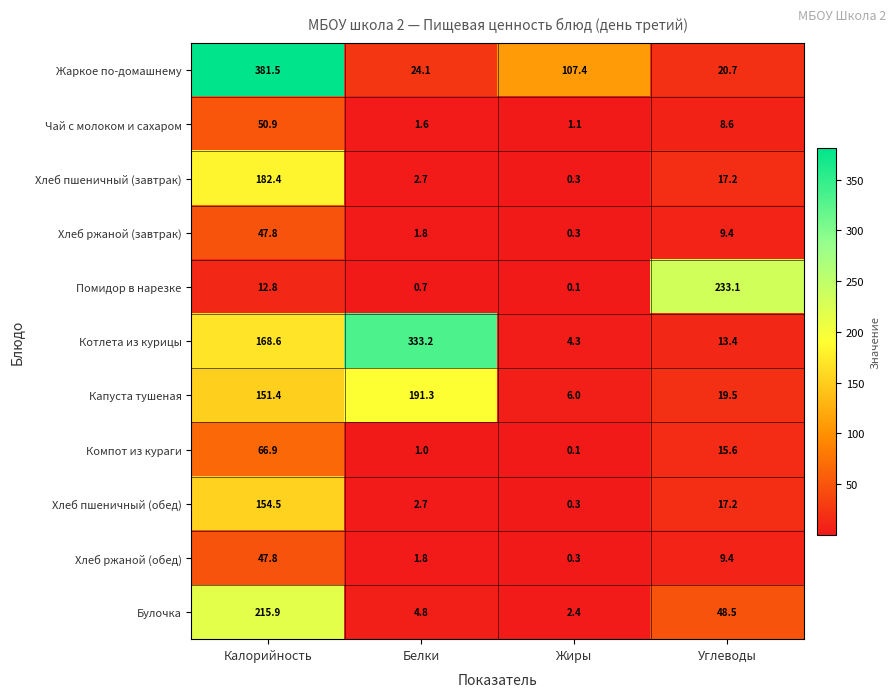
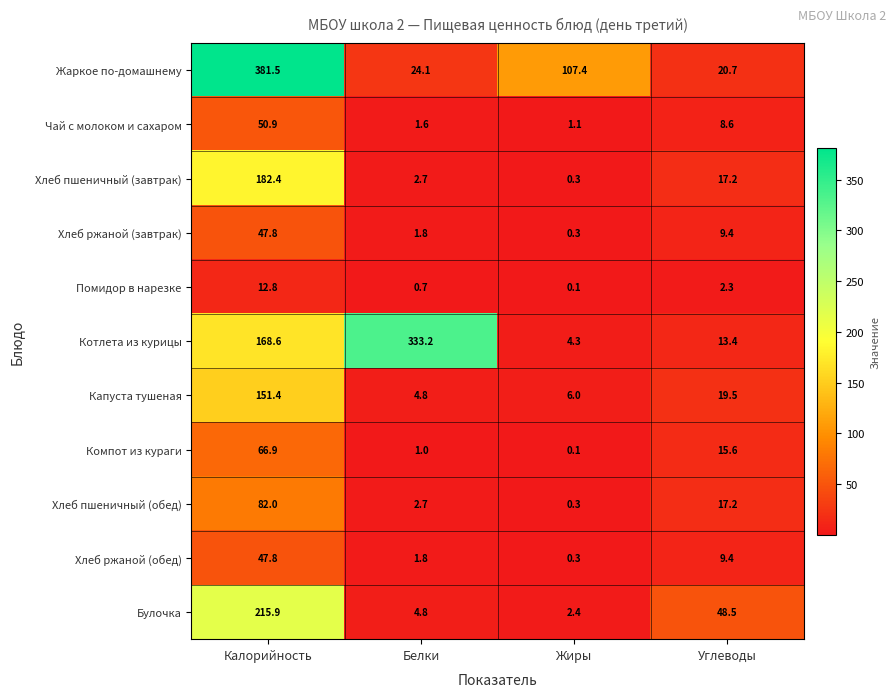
  {
    "Жаркое по-домашнему": {
      "Калорийность": 381.5,
      "Белки": 24.1,
      "Жиры": 107.4,
      "Углеводы": 20.7
    },
    "Чай с молоком и сахаром": {
      "Калорийность": 50.9,
      "Белки": 1.6,
      "Жиры": 1.1,
      "Углеводы": 8.6
    },
    "Хлеб пшеничный (завтрак)": {
      "Калорийность": 182.4,
      "Белки": 2.7,
      "Жиры": 0.3,
      "Углеводы": 17.2
    },
    "Хлеб ржаной (завтрак)": {
      "Калорийность": 47.8,
      "Белки": 1.8,
      "Жиры": 0.3,
      "Углеводы": 9.4
    },
    "Помидор в нарезке": {
      "Калорийность": 12.8,
      "Белки": 0.7,
      "Жиры": 0.1,
-     "Углеводы": 233.1
+     "Углеводы": 2.3
    },
    "Котлета из курицы": {
      "Калорийность": 168.6,
      "Белки": 333.2,
      "Жиры": 4.3,
      "Углеводы": 13.4
    },
    "Капуста тушеная": {
      "Калорийность": 151.4,
-     "Белки": 191.3,
+     "Белки": 4.8,
      "Жиры": 6.0,
      "Углеводы": 19.5
    },
    "Компот из кураги": {
      "Калорийность": 66.9,
      "Белки": 1.0,
      "Жиры": 0.1,
      "Углеводы": 15.6
    },
    "Хлеб пшеничный (обед)": {
-     "Калорийность": 154.5,
+     "Калорийность": 82.0,
      "Белки": 2.7,
      "Жиры": 0.3,
      "Углеводы": 17.2
    },
    "Хлеб ржаной (обед)": {
      "Калорийность": 47.8,
      "Белки": 1.8,
      "Жиры": 0.3,
      "Углеводы": 9.4
    },
    "Булочка": {
      "Калорийность": 215.9,
      "Белки": 4.8,
      "Жиры": 2.4,
      "Углеводы": 48.5
    }
  }
